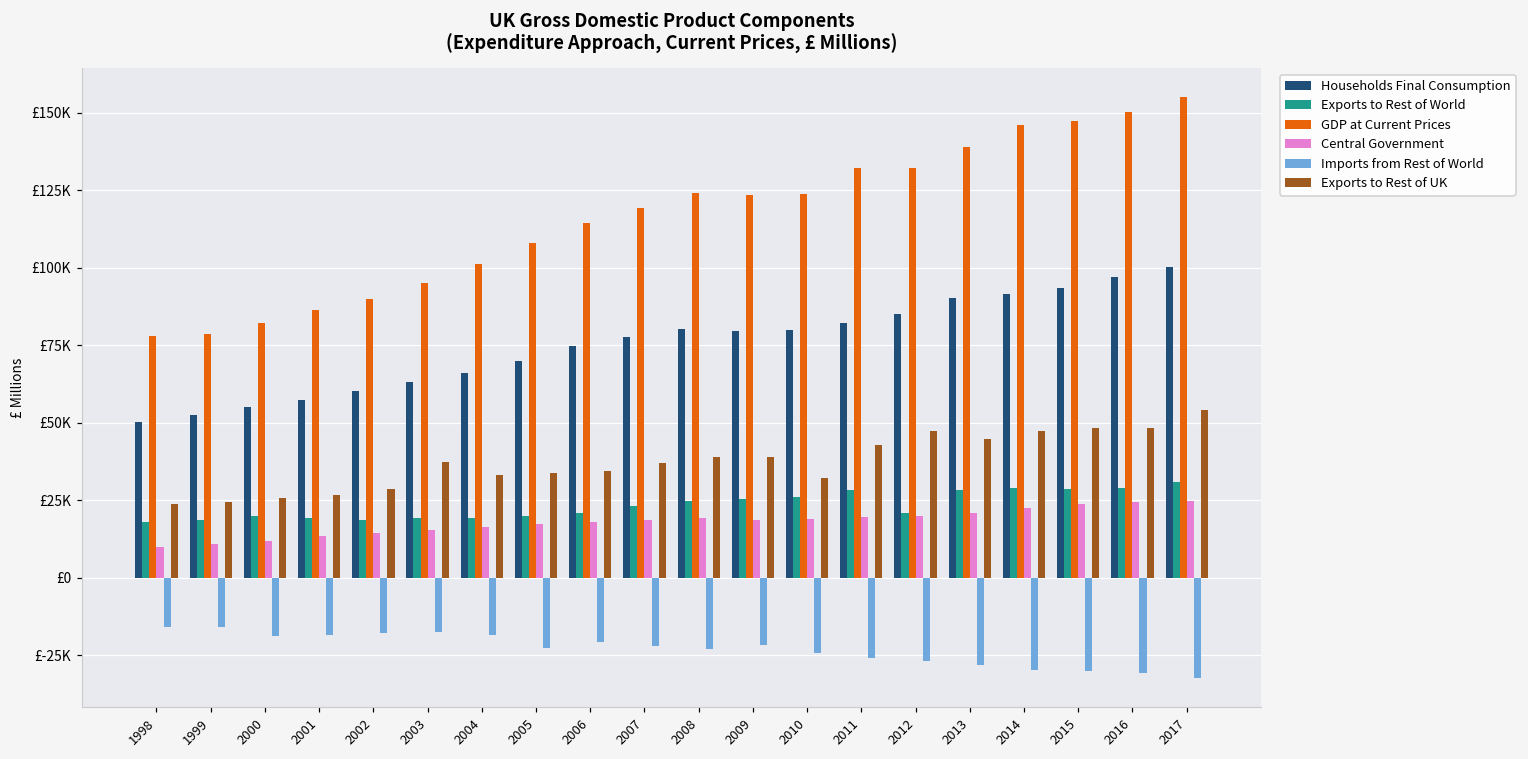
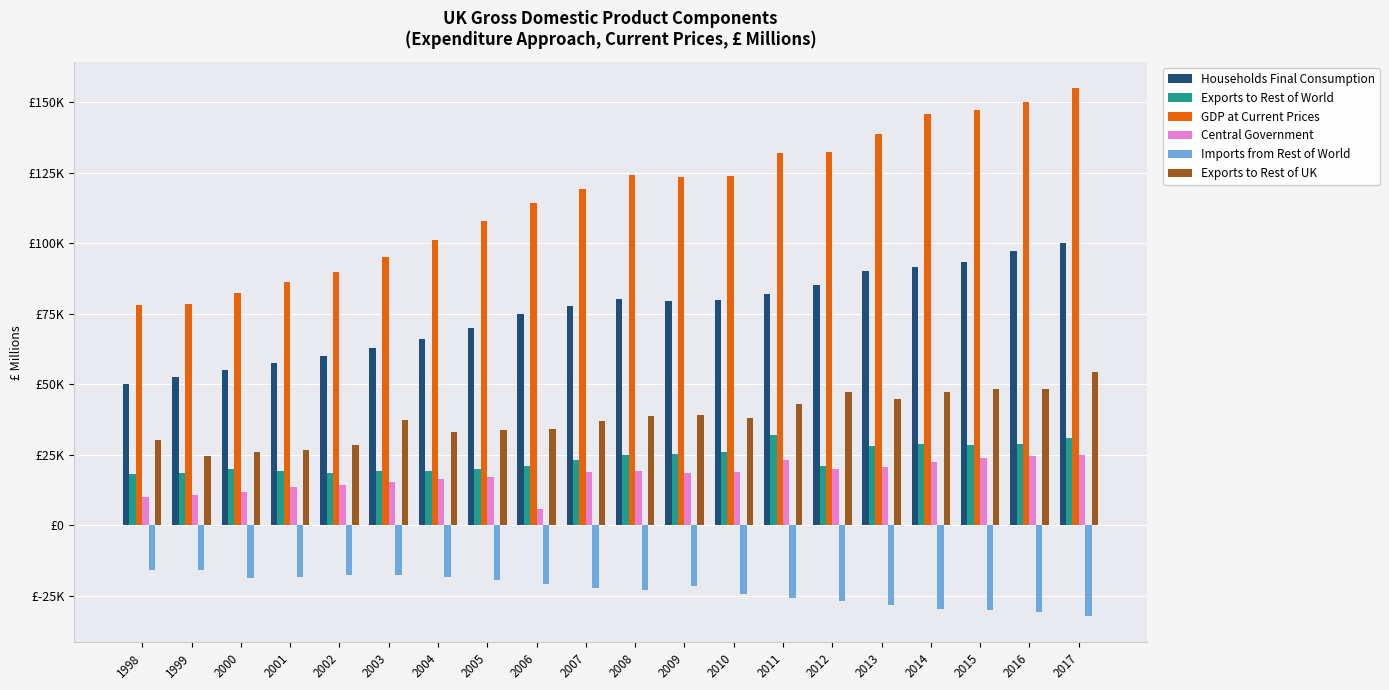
  {
    "Households Final Consumption": {
      "1998": "£50000",
      "1999": "£53000",
      "2000": "£55000",
      "2001": "£57000",
      "2002": "£60000",
      "2003": "£63000",
      "2004": "£66000",
      "2005": "£70000",
      "2006": "£75000",
      "2007": "£78000",
      "2008": "£80000",
      "2009": "£80000",
      "2010": "£80000",
      "2011": "£82000",
      "2012": "£85000",
      "2013": "£90000",
      "2014": "£92000",
      "2015": "£93000",
      "2016": "£97000",
      "2017": "£100000"
    },
    "Exports to Rest of World": {
      "1998": "£18000",
      "1999": "£18000",
      "2000": "£20000",
      "2001": "£19000",
      "2002": "£19000",
      "2003": "£19000",
      "2004": "£19000",
      "2005": "£20000",
      "2006": "£21000",
      "2007": "£23000",
      "2008": "£25000",
      "2009": "£25000",
      "2010": "£26000",
-     "2011": "£28000",
+     "2011": "£32000",
      "2012": "£21000",
      "2013": "£28000",
      "2014": "£29000",
      "2015": "£28000",
      "2016": "£29000",
      "2017": "£31000"
    },
    "GDP at Current Prices": {
      "1998": "£78000",
      "1999": "£79000",
      "2000": "£82000",
      "2001": "£86000",
      "2002": "£90000",
      "2003": "£95000",
      "2004": "£101000",
      "2005": "£108000",
      "2006": "£114000",
      "2007": "£119000",
      "2008": "£124000",
      "2009": "£123000",
      "2010": "£124000",
      "2011": "£132000",
      "2012": "£132000",
      "2013": "£139000",
      "2014": "£146000",
      "2015": "£147000",
      "2016": "£150000",
      "2017": "£155000"
    },
    "Central Government": {
      "1998": "£10000",
      "1999": "£11000",
      "2000": "£12000",
      "2001": "£13000",
      "2002": "£14000",
      "2003": "£15000",
      "2004": "£16000",
      "2005": "£17000",
-     "2006": "£18000",
+     "2006": "£6000",
      "2007": "£19000",
      "2008": "£19000",
      "2009": "£19000",
      "2010": "£19000",
-     "2011": "£19000",
+     "2011": "£23000",
      "2012": "£20000",
      "2013": "£21000",
      "2014": "£22000",
      "2015": "£24000",
      "2016": "£24000",
      "2017": "£25000"
    },
    "Imports from Rest of World": {
      "1998": "£-16000",
      "1999": "£-16000",
      "2000": "£-19000",
      "2001": "£-18000",
      "2002": "£-18000",
      "2003": "£-18000",
      "2004": "£-19000",
-     "2005": "£-23000",
+     "2005": "£-20000",
      "2006": "£-21000",
      "2007": "£-22000",
      "2008": "£-23000",
      "2009": "£-22000",
      "2010": "£-24000",
      "2011": "£-26000",
      "2012": "£-27000",
      "2013": "£-28000",
      "2014": "£-30000",
      "2015": "£-30000",
      "2016": "£-31000",
      "2017": "£-32000"
    },
    "Exports to Rest of UK": {
-     "1998": "£24000",
+     "1998": "£30000",
      "1999": "£25000",
      "2000": "£26000",
      "2001": "£27000",
      "2002": "£29000",
      "2003": "£37000",
      "2004": "£33000",
      "2005": "£34000",
      "2006": "£34000",
      "2007": "£37000",
      "2008": "£39000",
      "2009": "£39000",
-     "2010": "£32000",
+     "2010": "£38000",
      "2011": "£43000",
      "2012": "£47000",
      "2013": "£45000",
      "2014": "£47000",
      "2015": "£48000",
      "2016": "£48000",
      "2017": "£54000"
    }
  }
